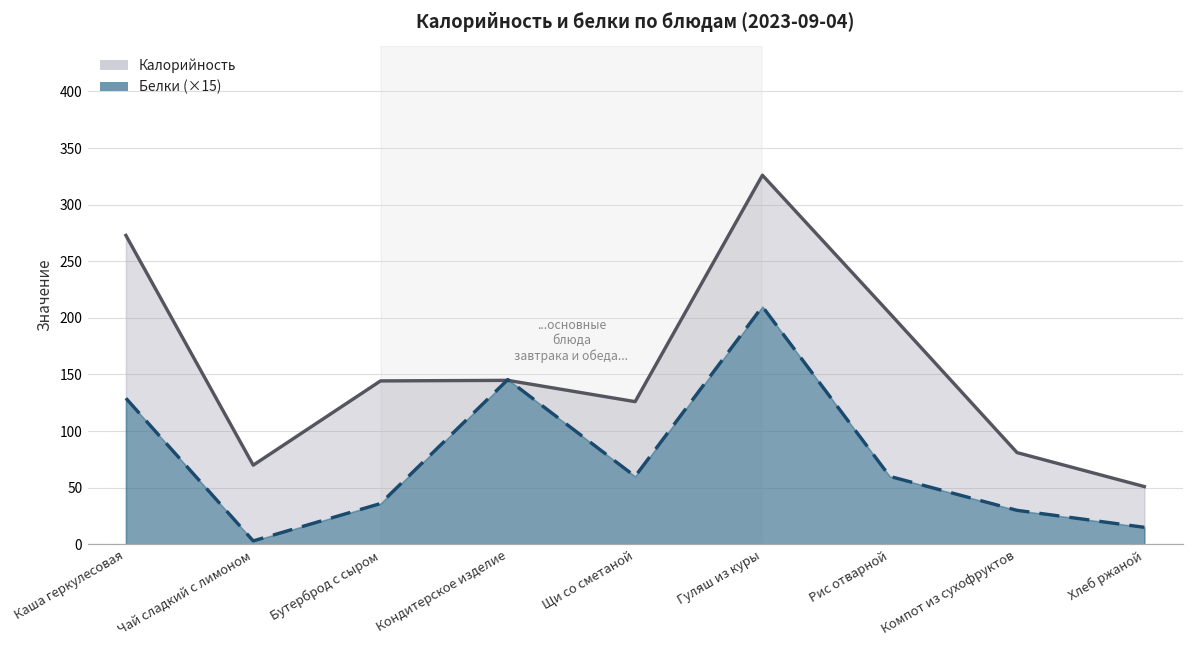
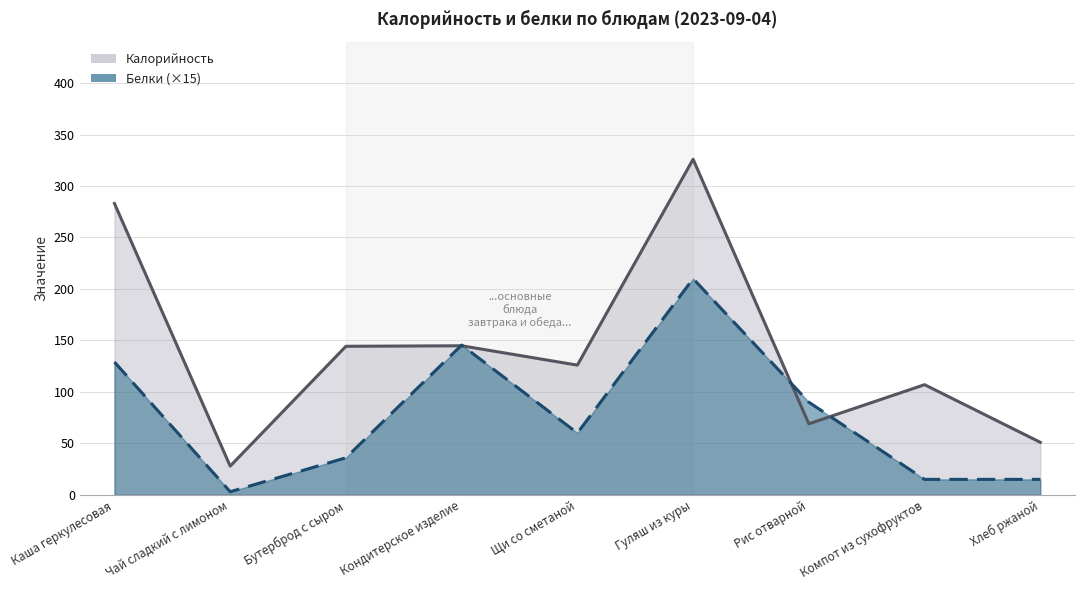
  {
    "Калорийность": {
-     "Каша геркулесовая": 273,
-     "Чай сладкий с лимоном": 70,
+     "Каша геркулесовая": 283,
+     "Чай сладкий с лимоном": 28,
      "Бутерброд с сыром": 144,
      "Щи со сметаной": 126,
      "Гуляш из куры": 326,
-     "Рис отварной": 204,
-     "Компот из сухофруктов": 81,
+     "Рис отварной": 69,
+     "Компот из сухофруктов": 107,
      "Хлеб ржаной": 51
    },
    "Белки (×15)": {
      "Каша геркулесовая": 129,
      "Чай сладкий с лимоном": 3,
      "Бутерброд с сыром": 36,
      "Щи со сметаной": 60,
      "Гуляш из куры": 210,
-     "Рис отварной": 60,
-     "Компот из сухофруктов": 30,
+     "Рис отварной": 90,
+     "Компот из сухофруктов": 15,
      "Хлеб ржаной": 15
    }
  }
